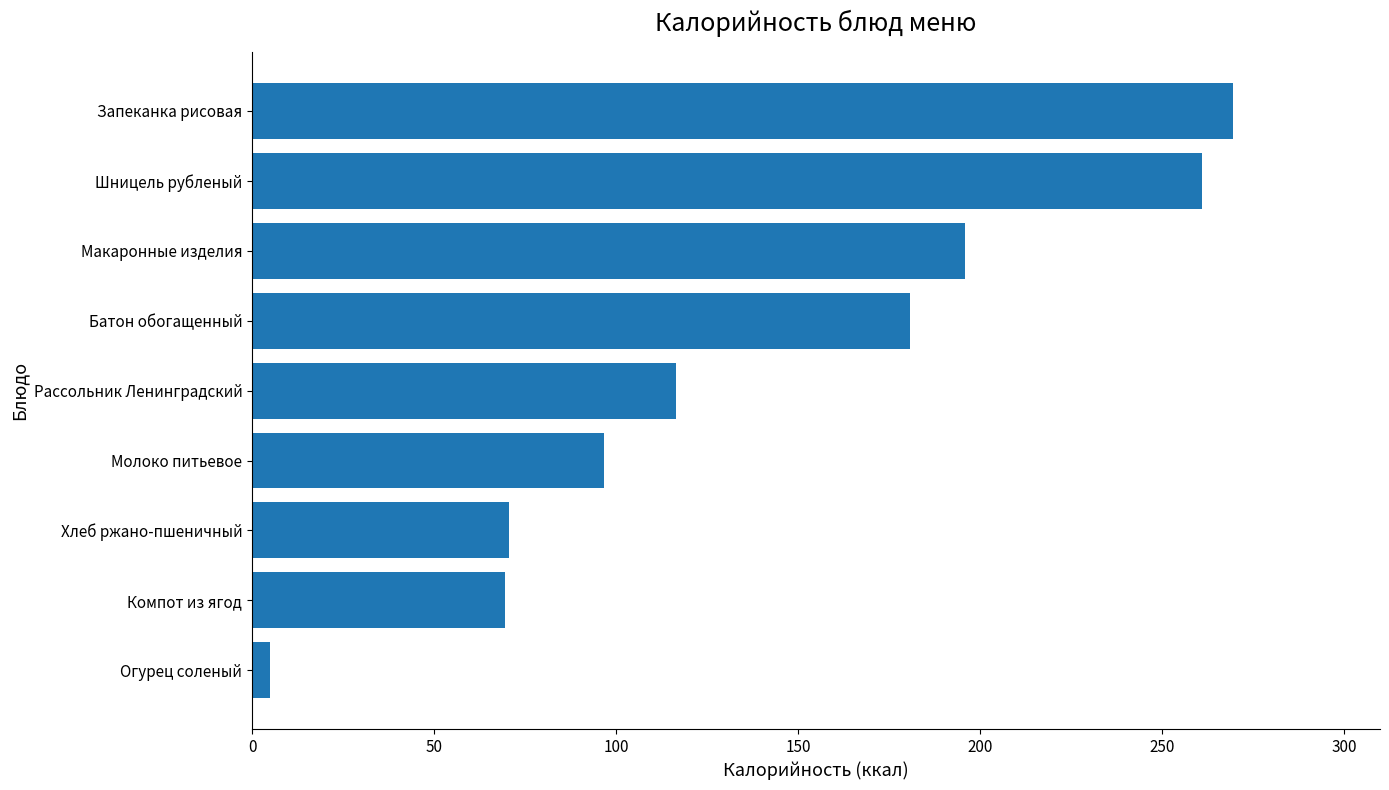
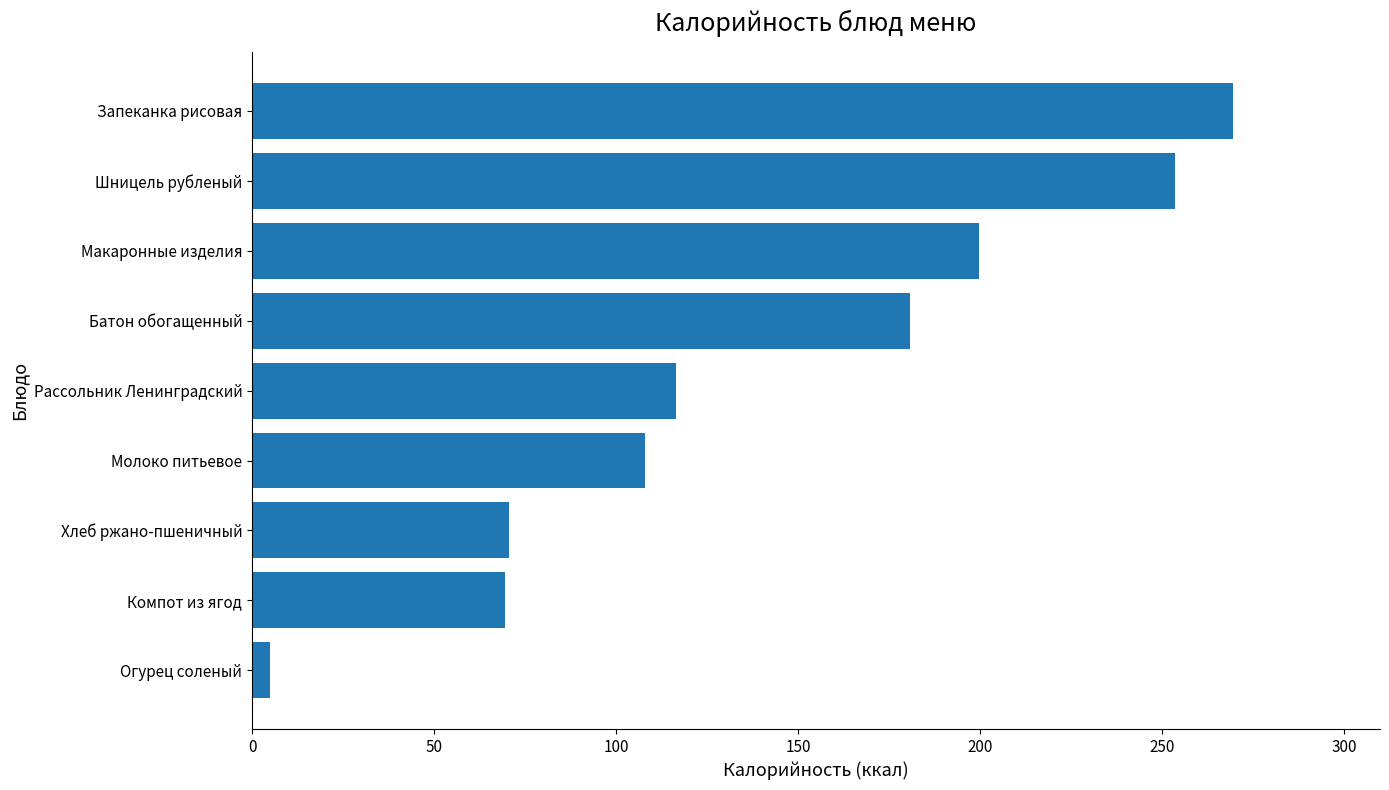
  {
    "Запеканка рисовая": 270,
-   "Шницель рубленый": 261,
-   "Макаронные изделия": 196,
+   "Шницель рубленый": 254,
+   "Макаронные изделия": 200,
    "Батон обогащенный": 181,
    "Рассольник Ленинградский": 116,
-   "Молоко питьевое": 97,
+   "Молоко питьевое": 108,
    "Хлеб ржано-пшеничный": 71,
    "Компот из ягод": 69,
    "Огурец соленый": 5
  }
